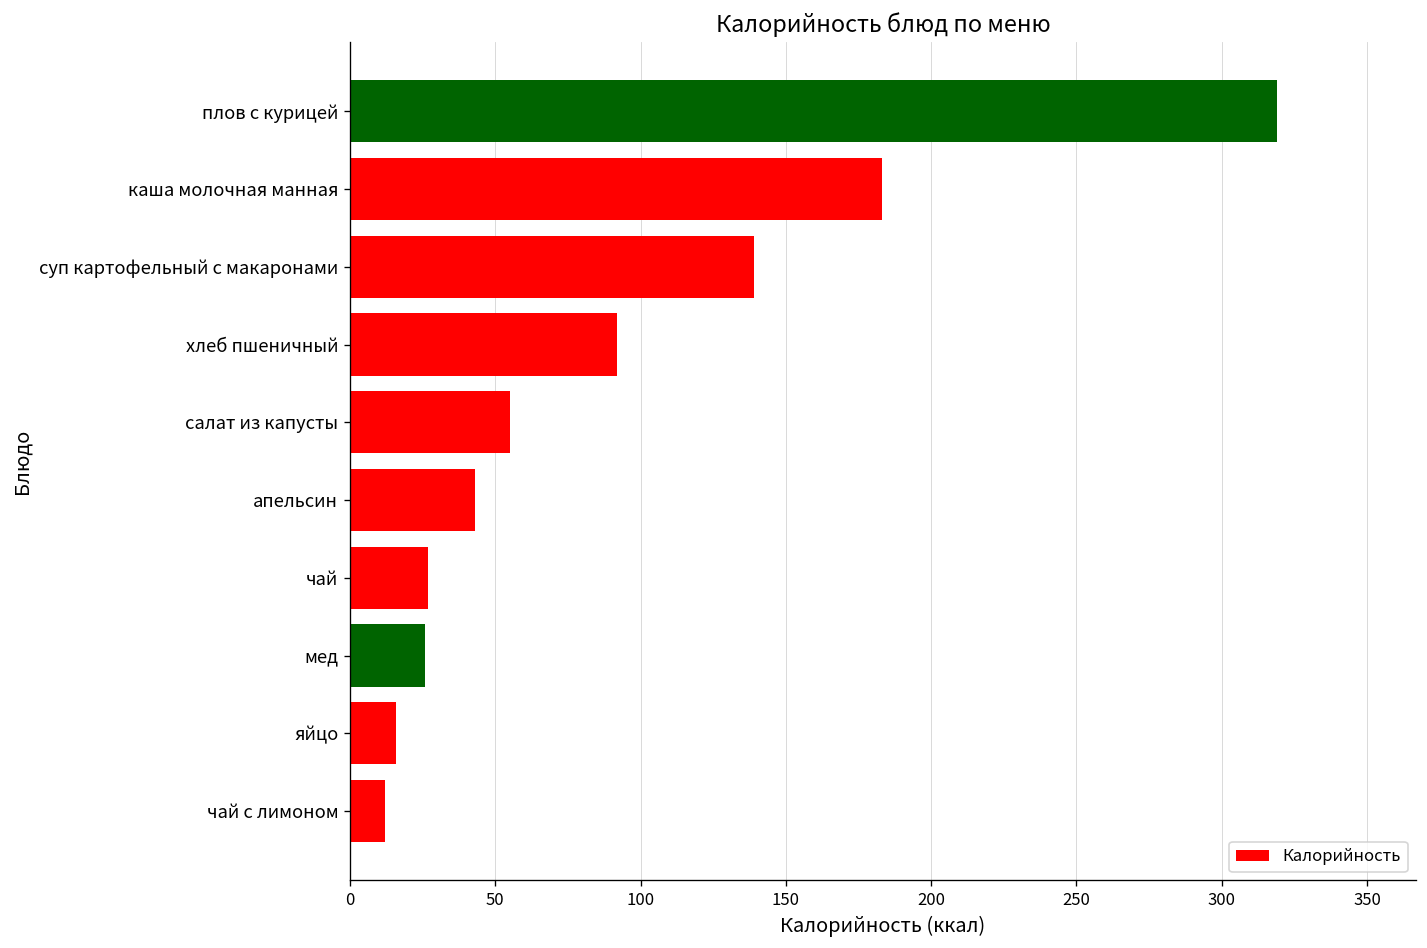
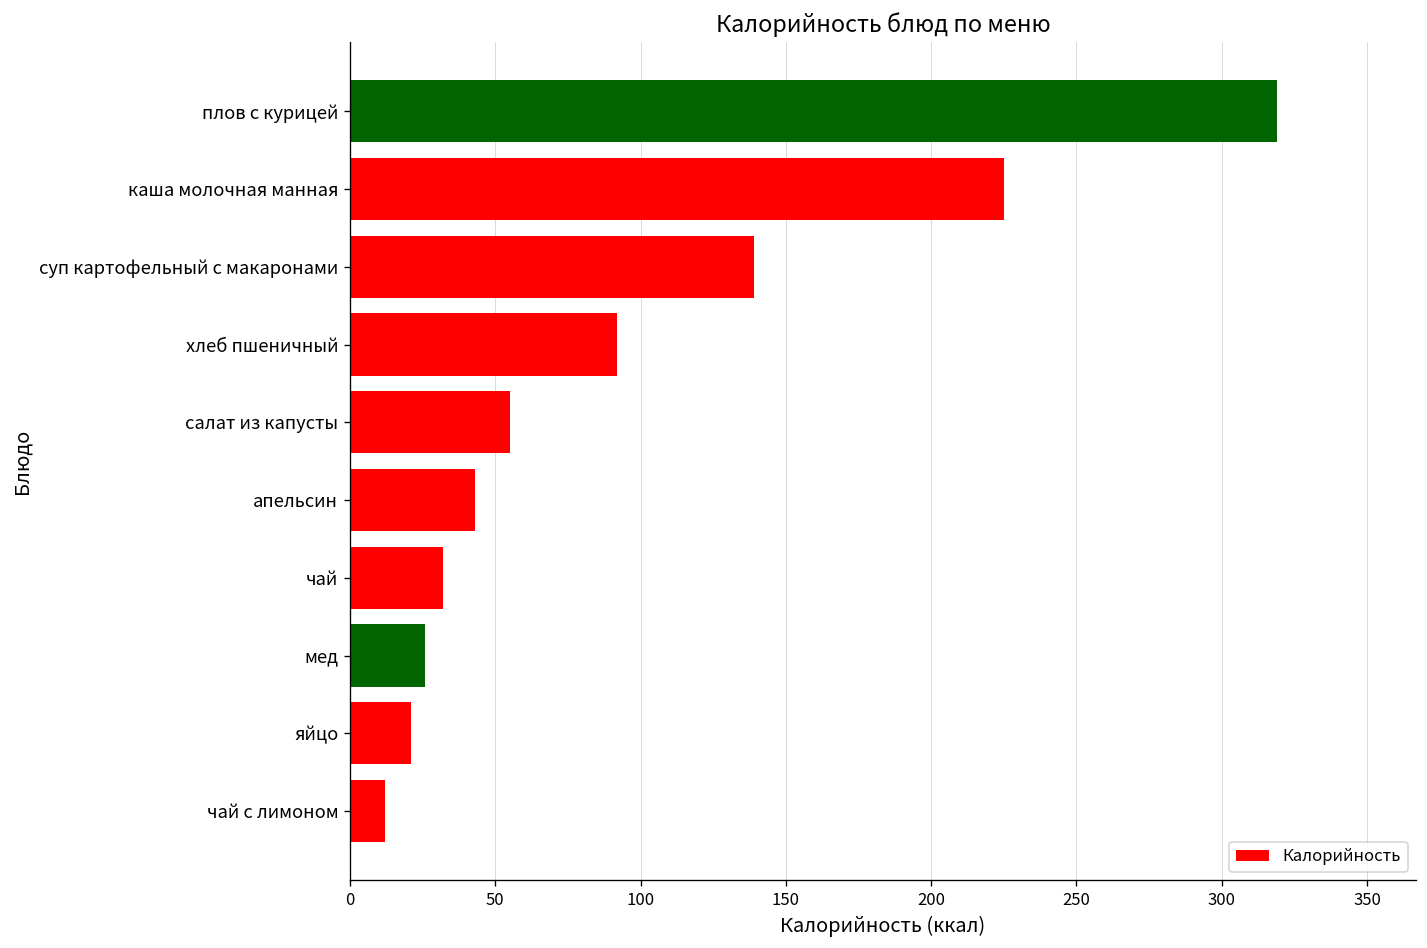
  {
    "плов с курицей": 319,
-   "каша молочная манная": 183,
+   "каша молочная манная": 225,
    "суп картофельный с макаронами": 139,
    "хлеб пшеничный": 92,
    "салат из капусты": 55,
    "апельсин": 43,
-   "чай": 27,
+   "чай": 32,
    "мед": 26,
-   "яйцо": 16,
+   "яйцо": 21,
    "чай с лимоном": 12
  }
